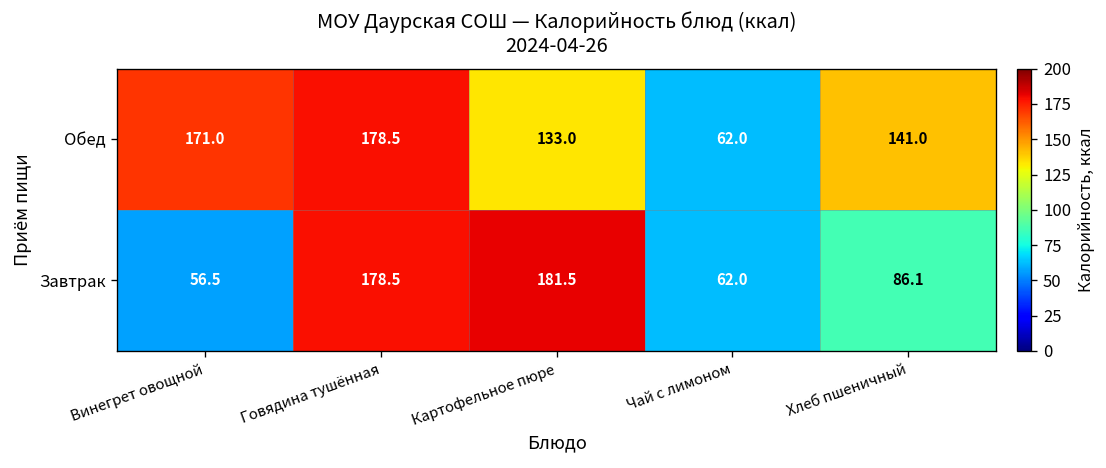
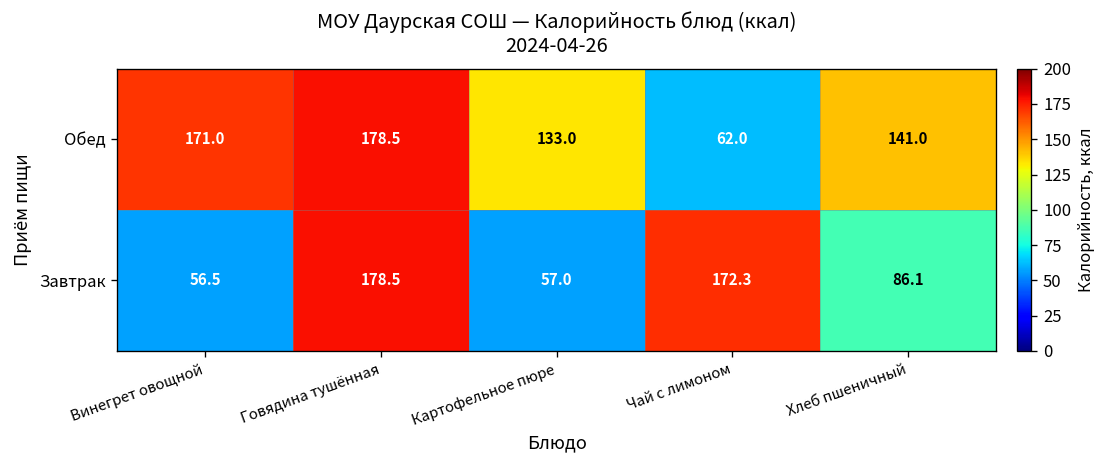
  {
    "Обед": {
      "Винегрет овощной": 171.0,
      "Говядина тушённая": 178.5,
      "Картофельное пюре": 133.0,
      "Чай с лимоном": 62.0,
      "Хлеб пшеничный": 141.0
    },
    "Завтрак": {
      "Винегрет овощной": 56.5,
      "Говядина тушённая": 178.5,
-     "Картофельное пюре": 181.5,
-     "Чай с лимоном": 62.0,
+     "Картофельное пюре": 57.0,
+     "Чай с лимоном": 172.3,
      "Хлеб пшеничный": 86.1
    }
  }
